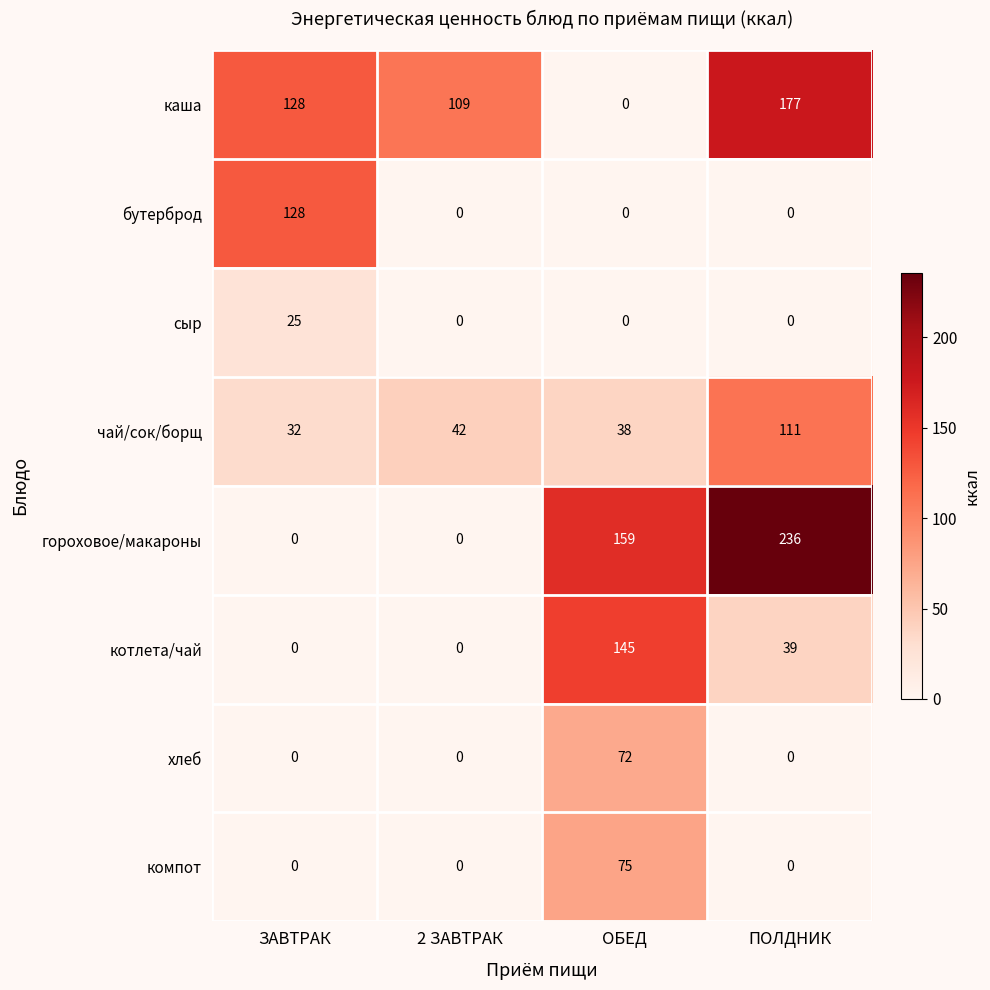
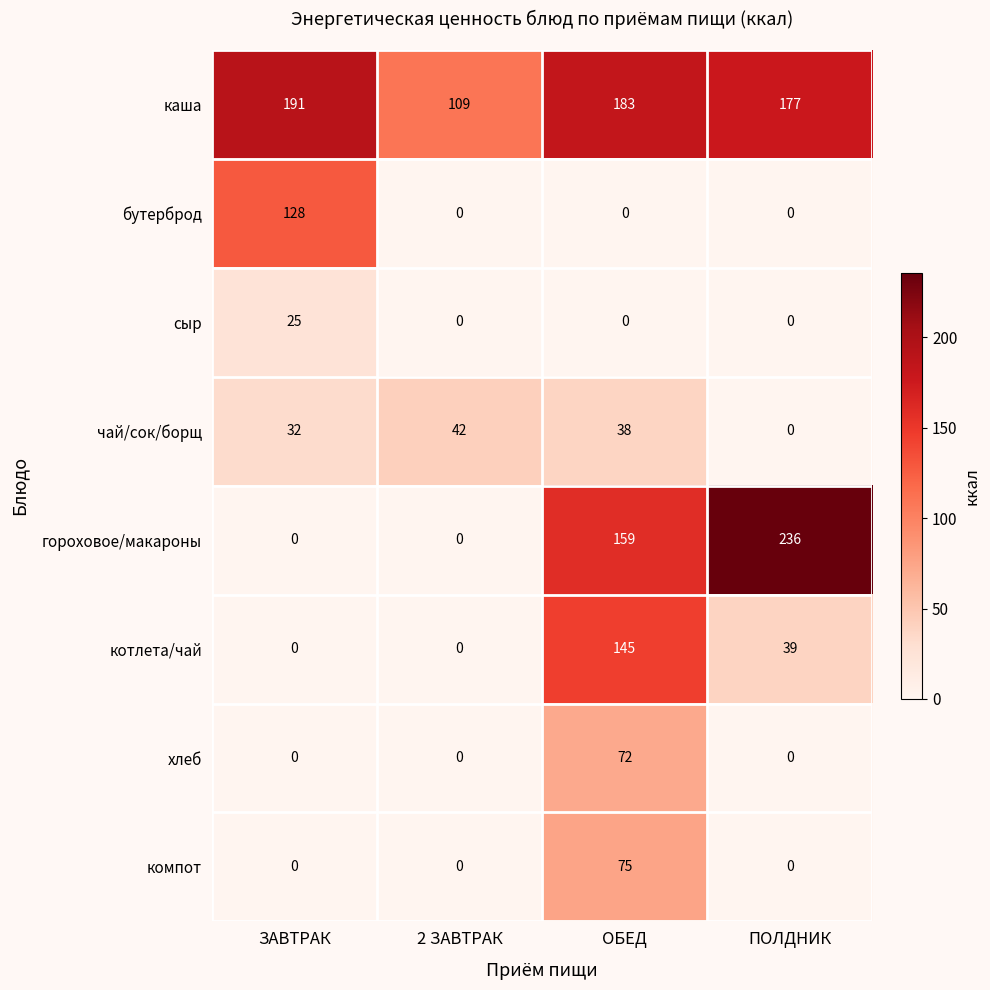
  {
    "каша": {
-     "ЗАВТРАК": 128,
+     "ЗАВТРАК": 191,
      "2 ЗАВТРАК": 109,
-     "ОБЕД": 0,
+     "ОБЕД": 183,
      "ПОЛДНИК": 177
    },
    "бутерброд": {
      "ЗАВТРАК": 128,
      "2 ЗАВТРАК": 0,
      "ОБЕД": 0,
      "ПОЛДНИК": 0
    },
    "сыр": {
      "ЗАВТРАК": 25,
      "2 ЗАВТРАК": 0,
      "ОБЕД": 0,
      "ПОЛДНИК": 0
    },
    "чай/сок/борщ": {
      "ЗАВТРАК": 32,
      "2 ЗАВТРАК": 42,
      "ОБЕД": 38,
-     "ПОЛДНИК": 111
+     "ПОЛДНИК": 0
    },
    "гороховое/макароны": {
      "ЗАВТРАК": 0,
      "2 ЗАВТРАК": 0,
      "ОБЕД": 159,
      "ПОЛДНИК": 236
    },
    "котлета/чай": {
      "ЗАВТРАК": 0,
      "2 ЗАВТРАК": 0,
      "ОБЕД": 145,
      "ПОЛДНИК": 39
    },
    "хлеб": {
      "ЗАВТРАК": 0,
      "2 ЗАВТРАК": 0,
      "ОБЕД": 72,
      "ПОЛДНИК": 0
    },
    "компот": {
      "ЗАВТРАК": 0,
      "2 ЗАВТРАК": 0,
      "ОБЕД": 75,
      "ПОЛДНИК": 0
    }
  }
